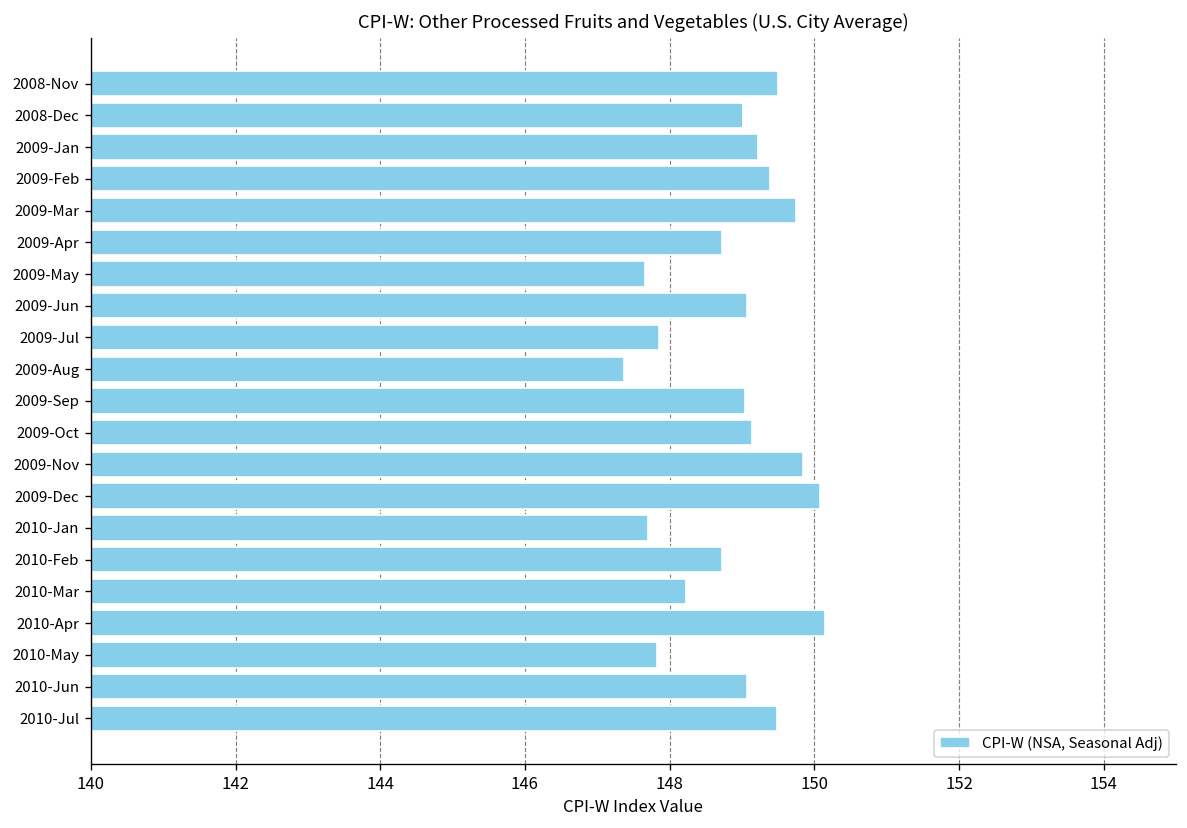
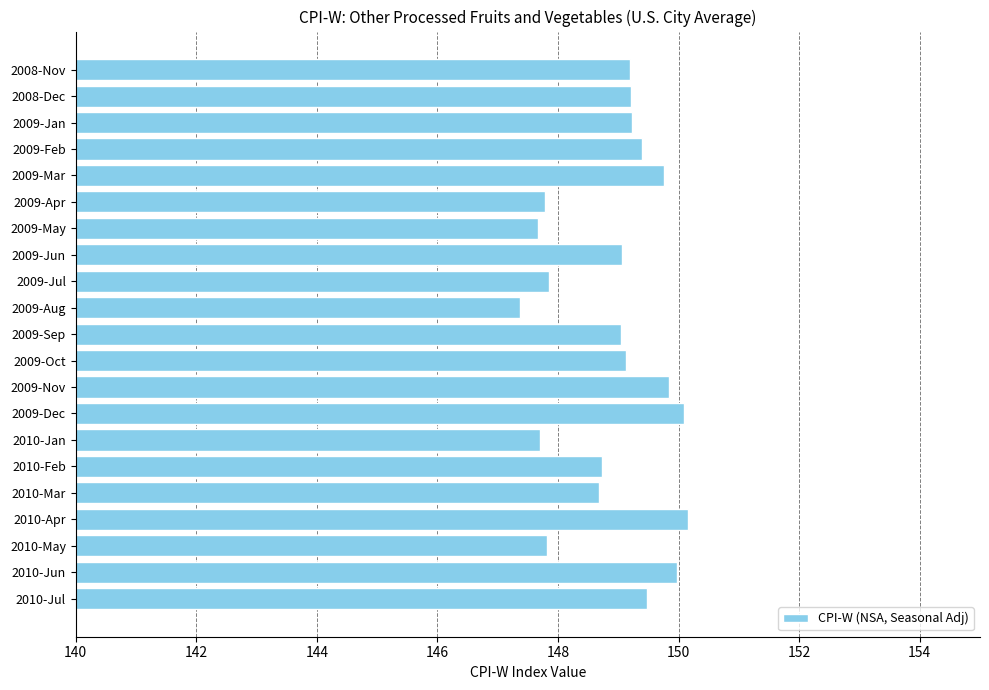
  {
-   "2008-Nov": 149.5,
-   "2008-Dec": 149.0,
+   "2008-Nov": 149.2,
+   "2008-Dec": 149.2,
    "2009-Jan": 149.2,
    "2009-Feb": 149.4,
    "2009-Mar": 149.8,
-   "2009-Apr": 148.7,
+   "2009-Apr": 147.8,
    "2009-May": 147.7,
    "2009-Jun": 149.1,
    "2009-Jul": 147.9,
    "2009-Aug": 147.4,
    "2009-Sep": 149.0,
    "2009-Oct": 149.1,
    "2009-Nov": 149.8,
    "2009-Dec": 150.1,
    "2010-Jan": 147.7,
    "2010-Feb": 148.7,
-   "2010-Mar": 148.2,
+   "2010-Mar": 148.7,
    "2010-Apr": 150.1,
    "2010-May": 147.8,
-   "2010-Jun": 149.1,
+   "2010-Jun": 150.0,
    "2010-Jul": 149.5
  }
